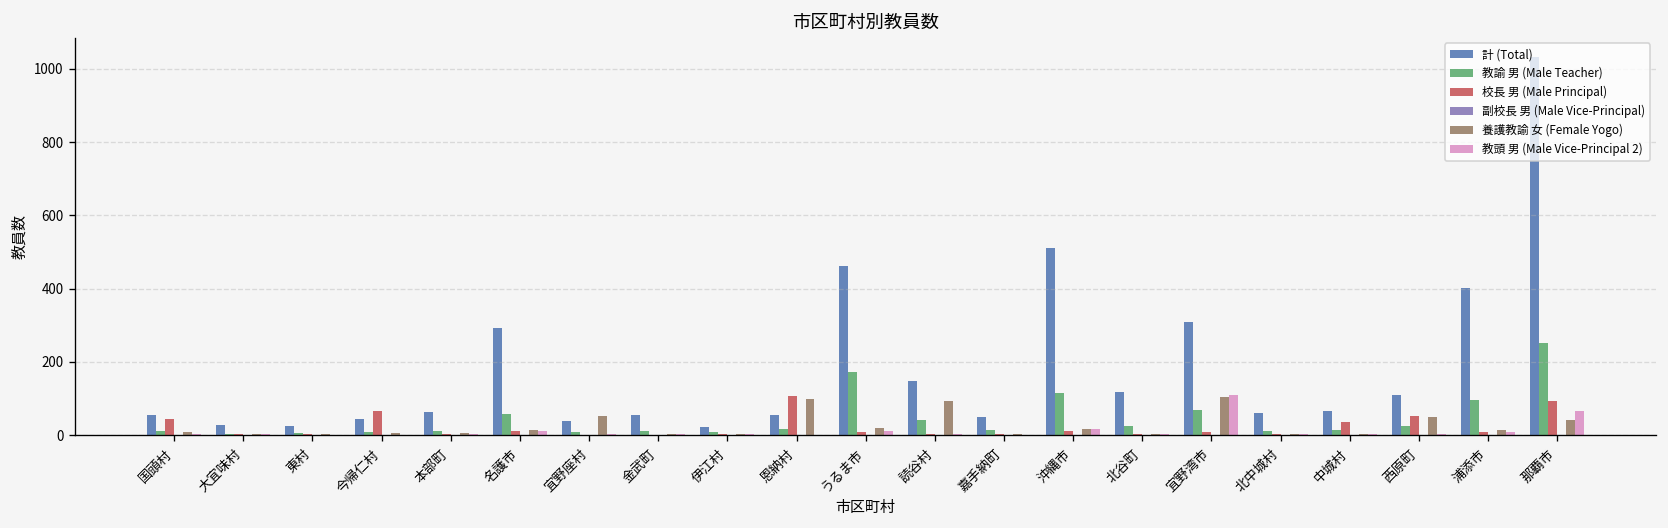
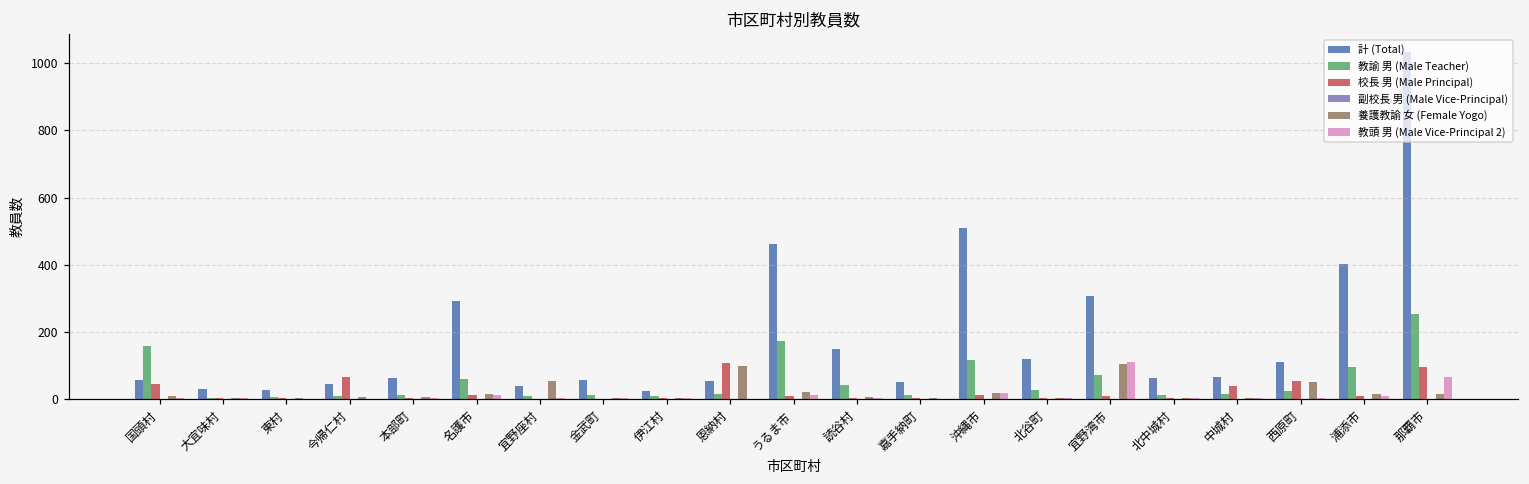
  {
    "教諭 男 (Male Teacher)": {
-     "国頭村": 10,
+     "国頭村": 160,
      "今帰仁村": 10,
      "本部町": 10,
      "名護市": 60,
      "金武町": 10,
      "恩納村": 20,
      "うるま市": 170,
      "読谷村": 40,
      "嘉手納町": 10,
      "沖縄市": 120,
      "北谷町": 30,
      "宜野湾市": 70,
      "北中城村": 10,
      "中城村": 20,
      "西原町": 20,
      "浦添市": 100,
      "那覇市": 250
    },
    "校長 男 (Male Principal)": {
      "国頭村": 50,
      "今帰仁村": 70,
      "名護市": 10,
      "恩納村": 110,
      "うるま市": 10,
      "沖縄市": 10,
      "中城村": 40,
      "西原町": 50,
      "那覇市": 90
    },
    "養護教諭 女 (Female Yogo)": {
      "名護市": 20,
      "宜野座村": 50,
      "恩納村": 100,
      "うるま市": 20,
-     "読谷村": 90,
+     "読谷村": 10,
      "沖縄市": 20,
      "宜野湾市": 100,
      "西原町": 50,
      "浦添市": 20,
-     "那覇市": 40
+     "那覇市": 10
    },
    "教頭 男 (Male Vice-Principal 2)": {
      "今帰仁村": 0,
      "名護市": 10,
      "恩納村": 0,
      "うるま市": 10,
      "沖縄市": 20,
      "宜野湾市": 110,
      "那覇市": 70
    }
  }
